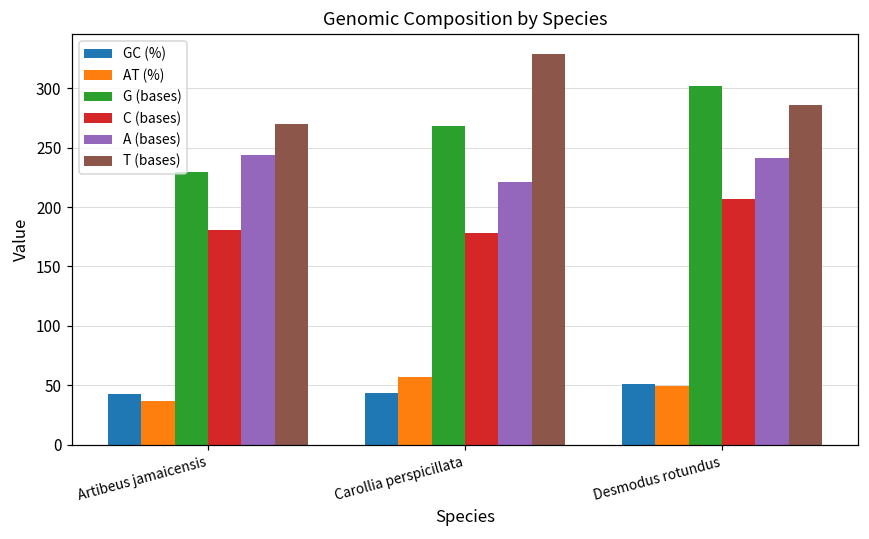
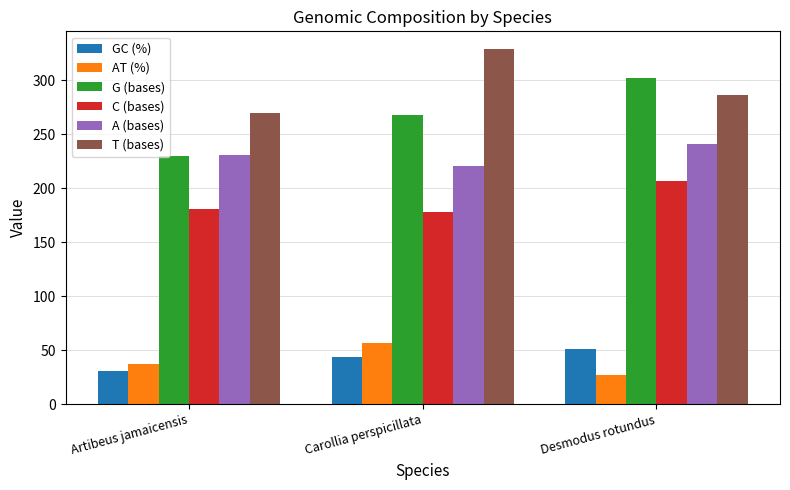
  {
    "GC (%)": {
-     "Artibeus jamaicensis": 43,
+     "Artibeus jamaicensis": 31,
      "Carollia perspicillata": 43,
      "Desmodus rotundus": 51
    },
    "AT (%)": {
      "Artibeus jamaicensis": 37,
      "Carollia perspicillata": 57,
-     "Desmodus rotundus": 49
+     "Desmodus rotundus": 27
    },
    "G (bases)": {
      "Artibeus jamaicensis": 230,
      "Carollia perspicillata": 268,
      "Desmodus rotundus": 302
    },
    "C (bases)": {
      "Artibeus jamaicensis": 181,
      "Carollia perspicillata": 178,
      "Desmodus rotundus": 207
    },
    "A (bases)": {
-     "Artibeus jamaicensis": 244,
+     "Artibeus jamaicensis": 231,
      "Carollia perspicillata": 221,
      "Desmodus rotundus": 241
    },
    "T (bases)": {
      "Artibeus jamaicensis": 270,
      "Carollia perspicillata": 329,
      "Desmodus rotundus": 286
    }
  }
